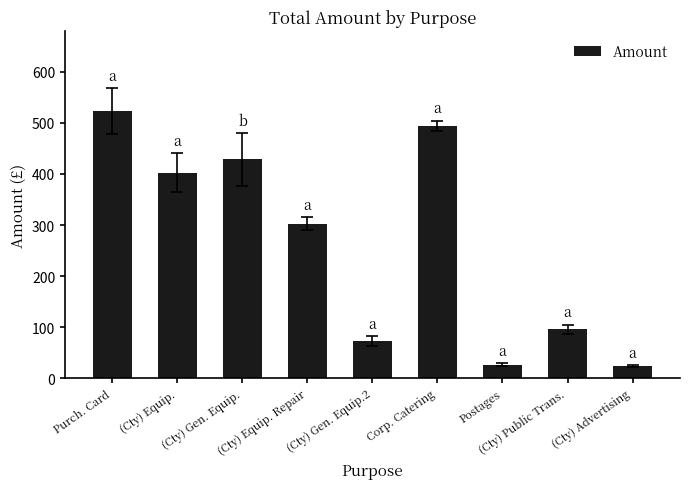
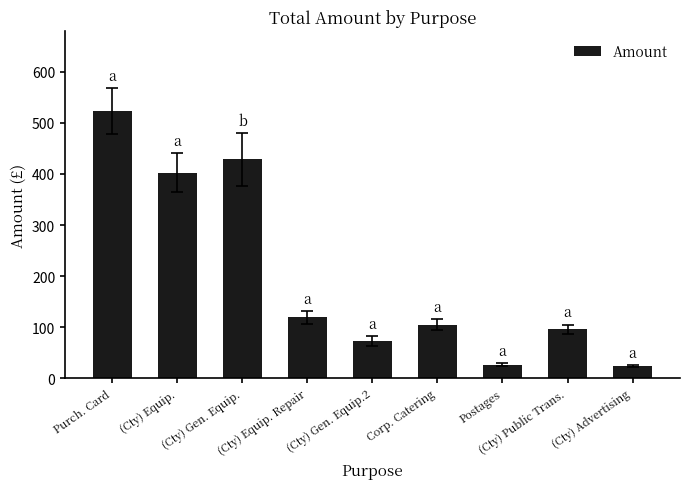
  {
    "Amount": {
      "Purch. Card": 520,
      "(Cty) Equip.": 400,
      "(Cty) Gen. Equip.": 430,
-     "(Cty) Equip. Repair": 300,
+     "(Cty) Equip. Repair": 120,
      "(Cty) Gen. Equip.2": 70,
-     "Corp. Catering": 490,
+     "Corp. Catering": 100,
      "Postages": 30,
      "(Cty) Public Trans.": 100,
      "(Cty) Advertising": 20
    }
  }
